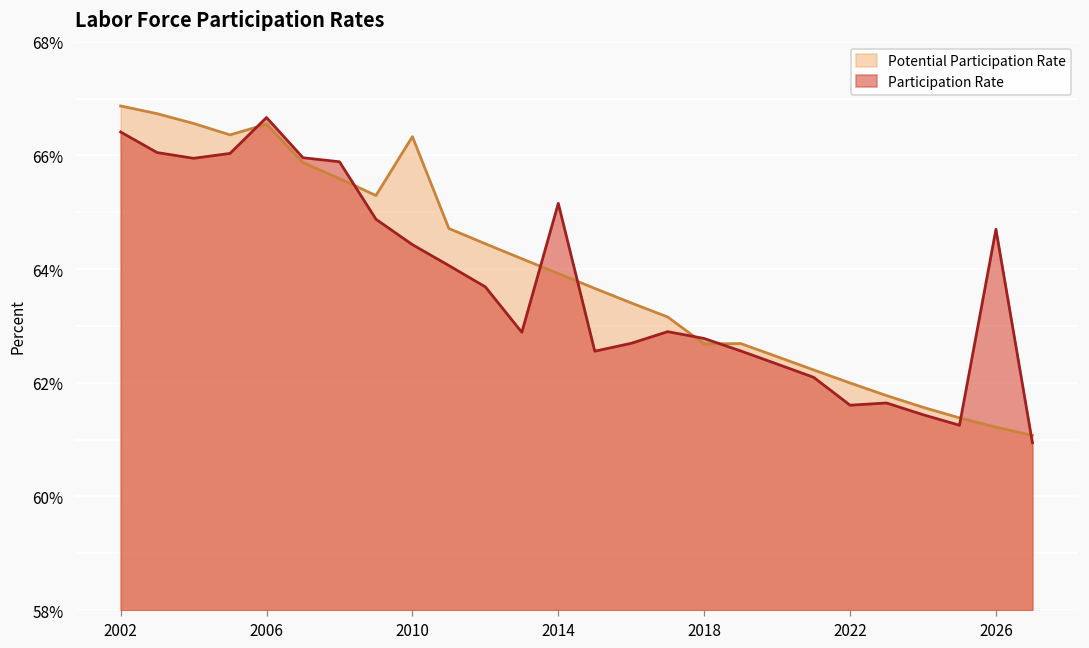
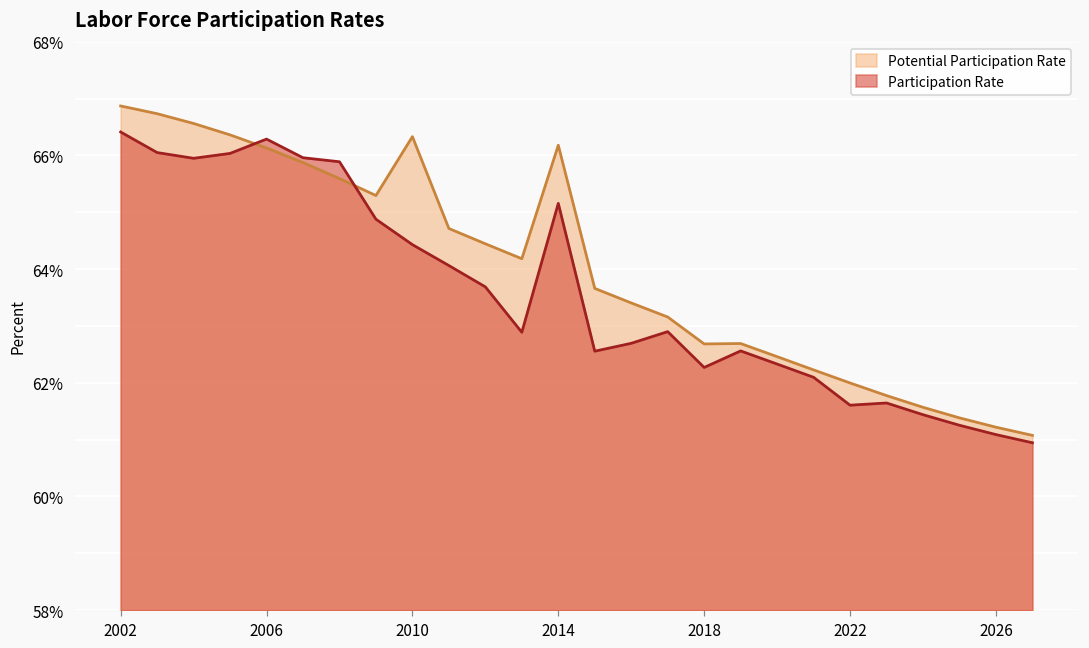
  {
    "Potential Participation Rate": {
      "2002": "66.9%",
-     "2006": "66.5%",
+     "2006": "66.1%",
      "2010": "66.3%",
-     "2014": "63.9%",
+     "2014": "66.2%",
      "2018": "62.7%",
      "2022": "62.0%",
      "2026": "61.2%"
    },
    "Participation Rate": {
      "2002": "66.4%",
-     "2006": "66.7%",
+     "2006": "66.3%",
      "2010": "64.4%",
      "2014": "65.2%",
-     "2018": "62.8%",
+     "2018": "62.3%",
      "2022": "61.6%",
-     "2026": "64.7%"
+     "2026": "61.1%"
    }
  }
